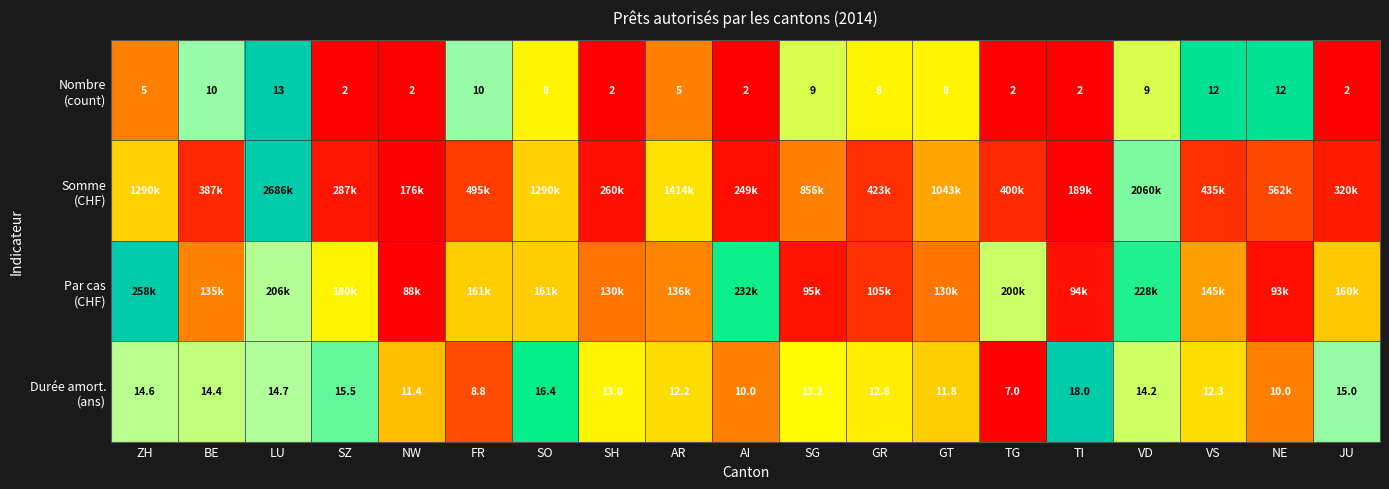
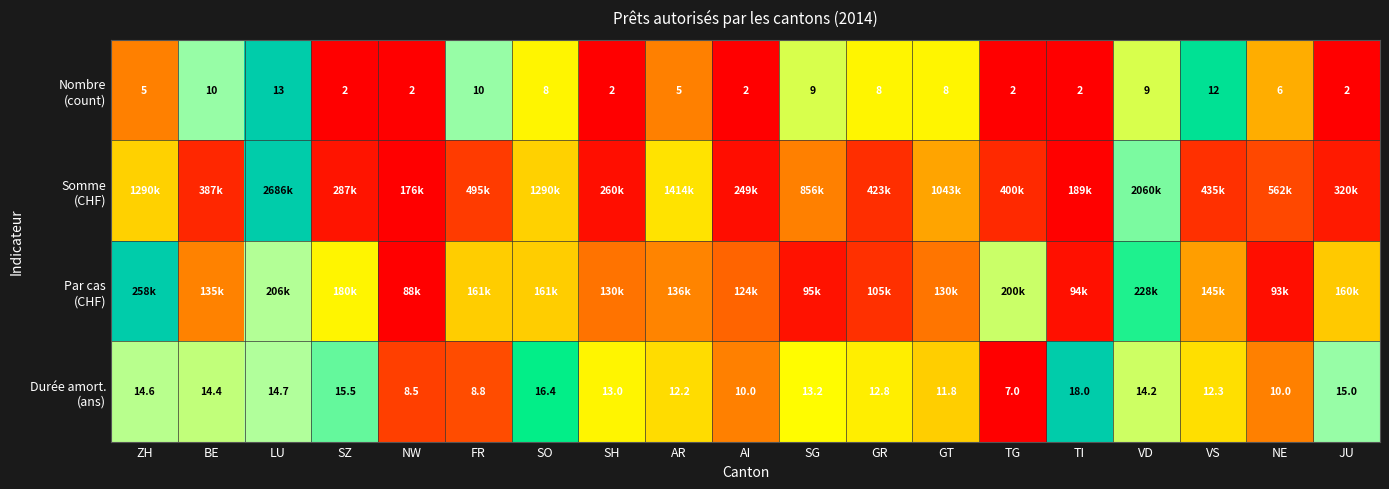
  {
    "Nombre (count)": {
      "ZH": "5",
      "BE": "10",
      "LU": "13",
      "SZ": "2",
      "NW": "2",
      "FR": "10",
      "SO": "8",
      "SH": "2",
      "AR": "5",
      "AI": "2",
      "SG": "9",
      "GR": "8",
      "GT": "8",
      "TG": "2",
      "TI": "2",
      "VD": "9",
      "VS": "12",
-     "NE": "12",
+     "NE": "6",
      "JU": "2"
    },
    "Somme (CHF)": {
      "ZH": "1290k",
      "BE": "387k",
      "LU": "2686k",
      "SZ": "287k",
      "NW": "176k",
      "FR": "495k",
      "SO": "1290k",
      "SH": "260k",
      "AR": "1414k",
      "AI": "249k",
      "SG": "856k",
      "GR": "423k",
      "GT": "1043k",
      "TG": "400k",
      "TI": "189k",
      "VD": "2060k",
      "VS": "435k",
      "NE": "562k",
      "JU": "320k"
    },
    "Par cas (CHF)": {
      "ZH": "258k",
      "BE": "135k",
      "LU": "206k",
      "SZ": "180k",
      "NW": "88k",
      "FR": "161k",
      "SO": "161k",
      "SH": "130k",
      "AR": "136k",
-     "AI": "232k",
+     "AI": "124k",
      "SG": "95k",
      "GR": "105k",
      "GT": "130k",
      "TG": "200k",
      "TI": "94k",
      "VD": "228k",
      "VS": "145k",
      "NE": "93k",
      "JU": "160k"
    },
    "Durée amort. (ans)": {
      "ZH": "14.6",
      "BE": "14.4",
      "LU": "14.7",
      "SZ": "15.5",
-     "NW": "11.4",
+     "NW": "8.5",
      "FR": "8.8",
      "SO": "16.4",
      "SH": "13.0",
      "AR": "12.2",
      "AI": "10.0",
      "SG": "13.2",
      "GR": "12.8",
      "GT": "11.8",
      "TG": "7.0",
      "TI": "18.0",
      "VD": "14.2",
      "VS": "12.3",
      "NE": "10.0",
      "JU": "15.0"
    }
  }
